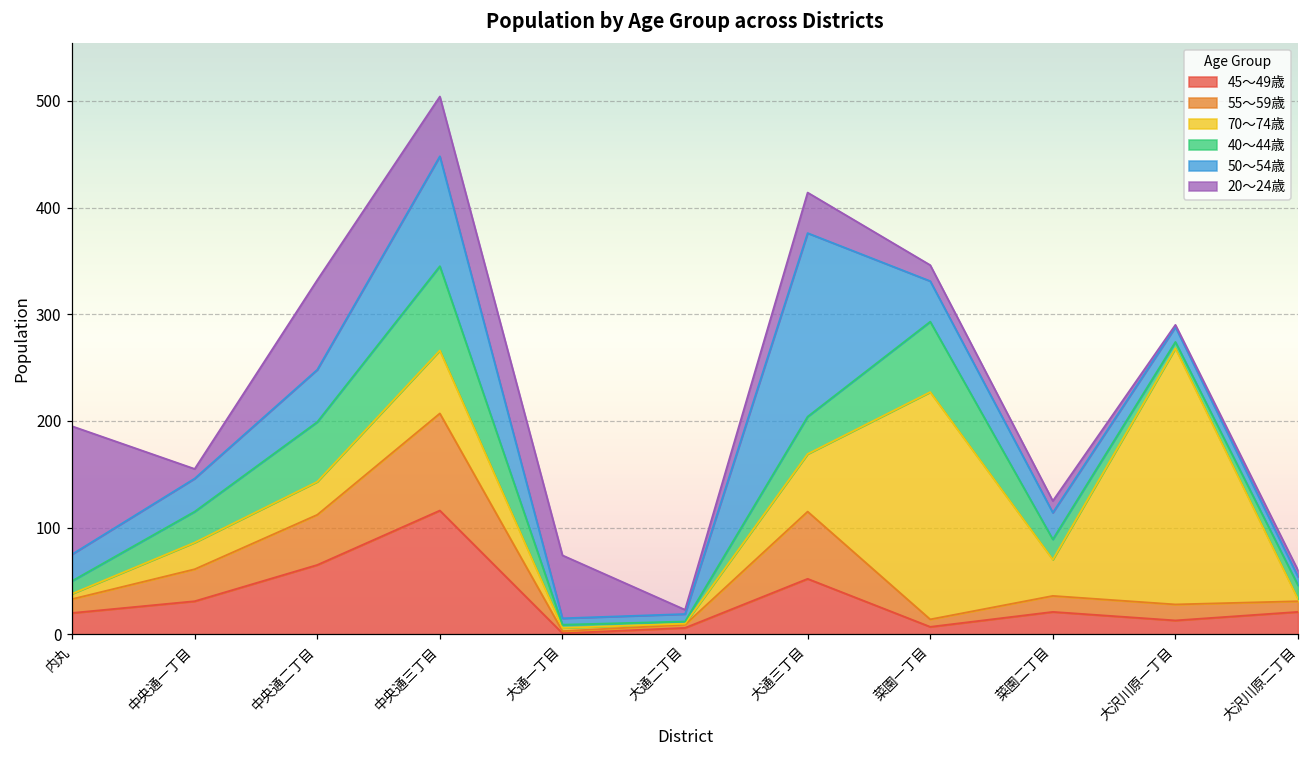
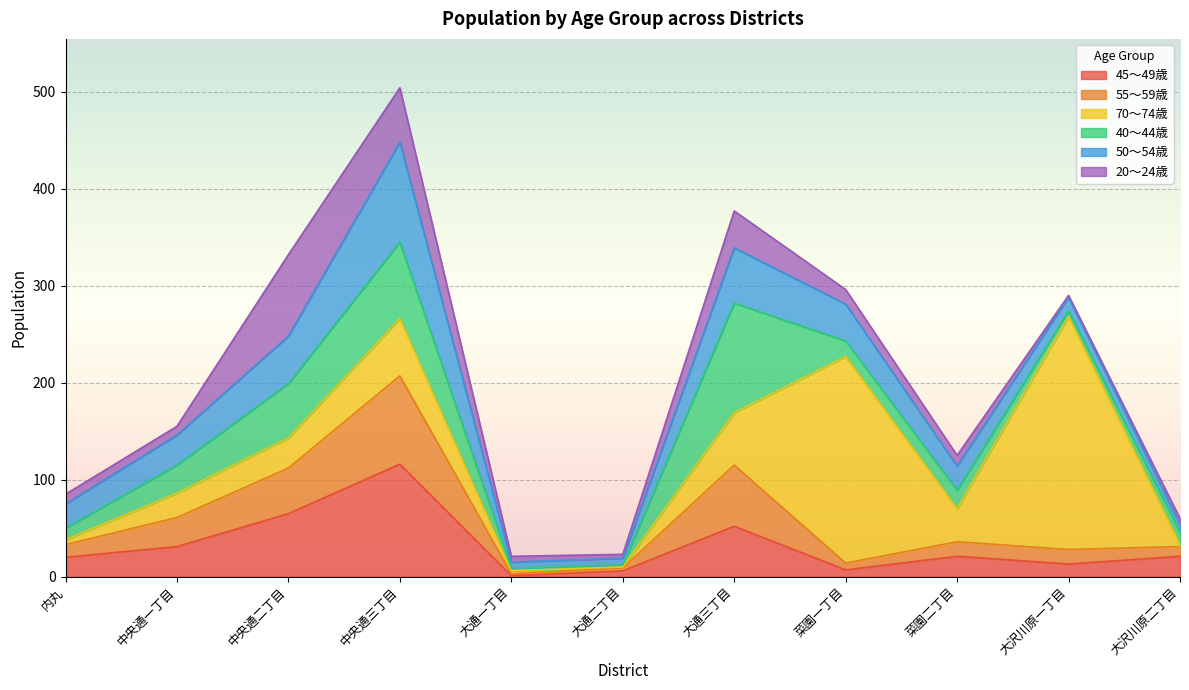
  {
    "70～74歳": {
      "内丸": 10,
      "中央通一丁目": 30,
      "中央通二丁目": 30,
      "中央通三丁目": 60,
      "大通一丁目": 0,
      "大通三丁目": 50,
      "菜園一丁目": 210,
      "菜園二丁目": 30,
      "大沢川原一丁目": 240
    },
    "40～44歳": {
      "内丸": 10,
      "中央通一丁目": 30,
      "中央通二丁目": 60,
      "中央通三丁目": 80,
      "大通一丁目": 0,
-     "大通三丁目": 40,
-     "菜園一丁目": 70,
+     "大通三丁目": 110,
+     "菜園一丁目": 20,
      "菜園二丁目": 20,
      "大沢川原一丁目": 10,
      "大沢川原二丁目": 10
    },
    "50～54歳": {
      "内丸": 30,
      "中央通一丁目": 30,
      "中央通二丁目": 50,
      "中央通三丁目": 100,
      "大通一丁目": 10,
      "大通二丁目": 10,
-     "大通三丁目": 170,
+     "大通三丁目": 60,
      "菜園一丁目": 40,
      "菜園二丁目": 30,
      "大沢川原二丁目": 10
    },
    "20～24歳": {
-     "内丸": 120,
+     "内丸": 10,
      "中央通一丁目": 10,
      "中央通二丁目": 80,
      "中央通三丁目": 60,
-     "大通一丁目": 60,
+     "大通一丁目": 10,
      "大通二丁目": 0,
      "大通三丁目": 40,
      "菜園一丁目": 20,
      "菜園二丁目": 10,
      "大沢川原二丁目": 10
    }
  }
